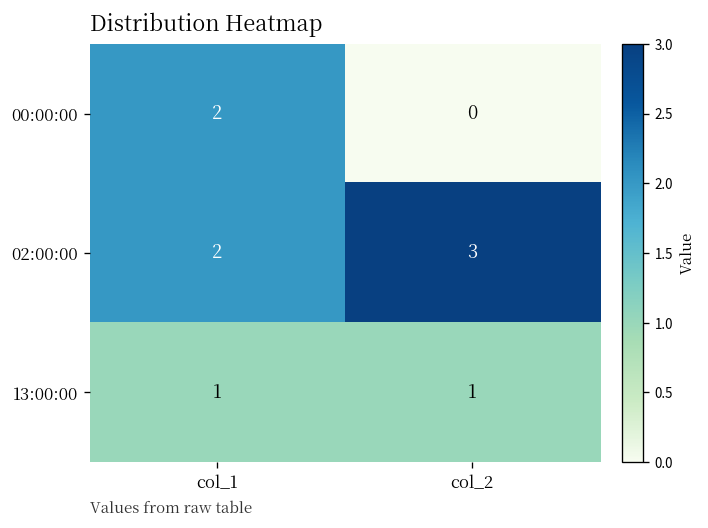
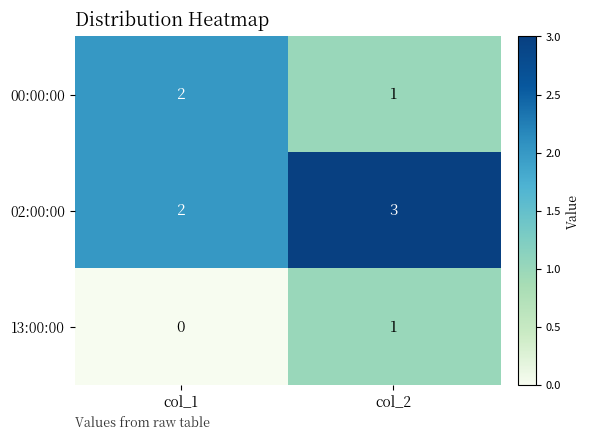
  {
    "00:00:00": {
      "col_1": 2,
-     "col_2": 0
+     "col_2": 1
    },
    "02:00:00": {
      "col_1": 2,
      "col_2": 3
    },
    "13:00:00": {
-     "col_1": 1,
+     "col_1": 0,
      "col_2": 1
    }
  }
